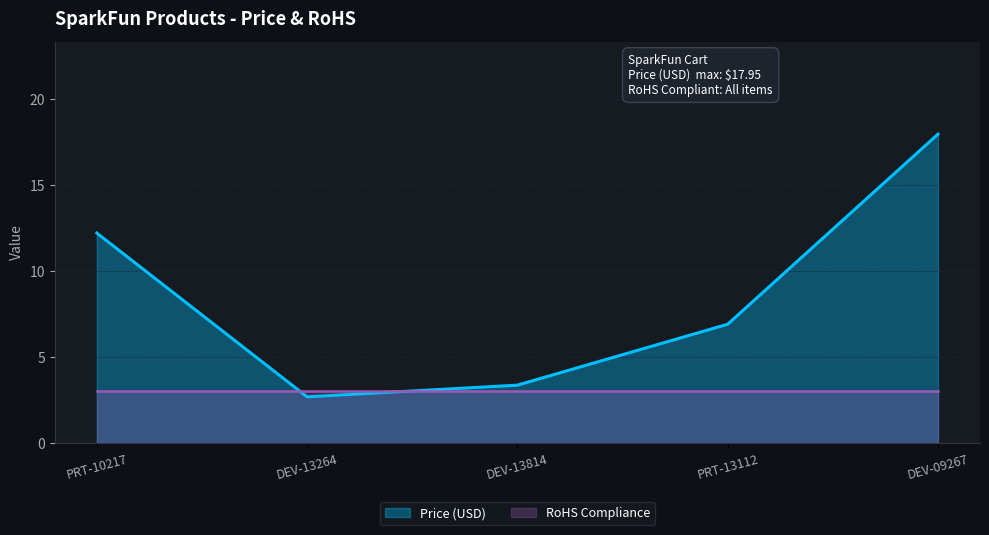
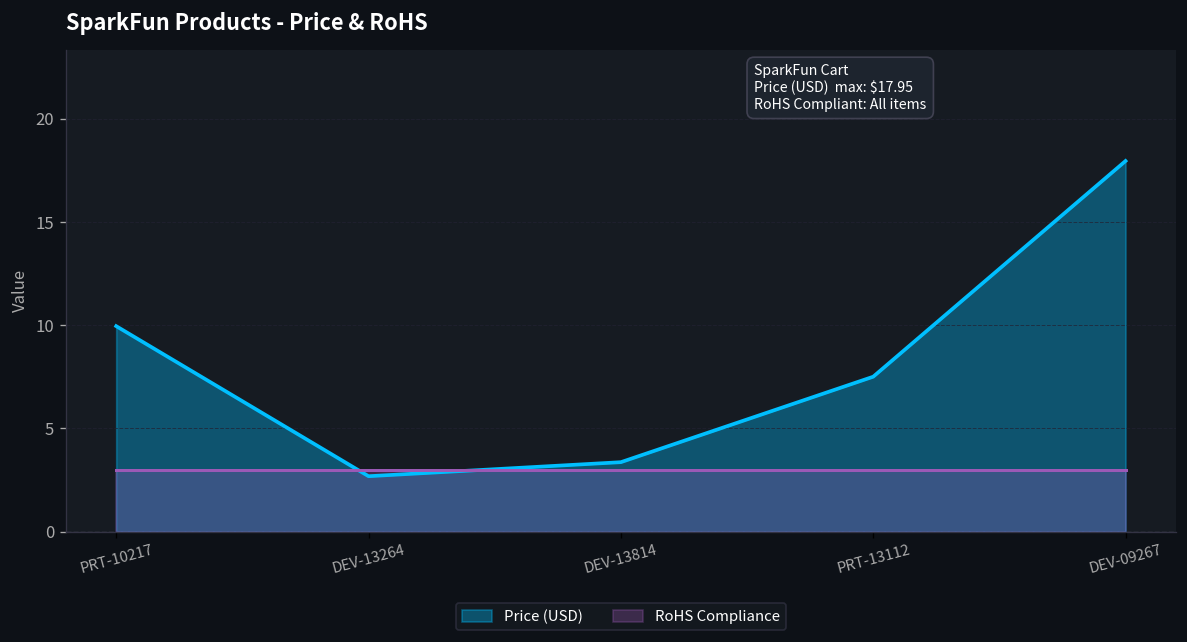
  {
    "Price (USD)": {
-     "PRT-10217": 12.2,
+     "PRT-10217": 10.0,
      "DEV-13264": 2.7,
      "DEV-13814": 3.4,
-     "PRT-13112": 6.9,
+     "PRT-13112": 7.5,
      "DEV-09267": 18.0
    },
    "RoHS Compliance": {
      "PRT-10217": 3.0,
      "DEV-13264": 3.0,
      "DEV-13814": 3.0,
      "PRT-13112": 3.0,
      "DEV-09267": 3.0
    }
  }
